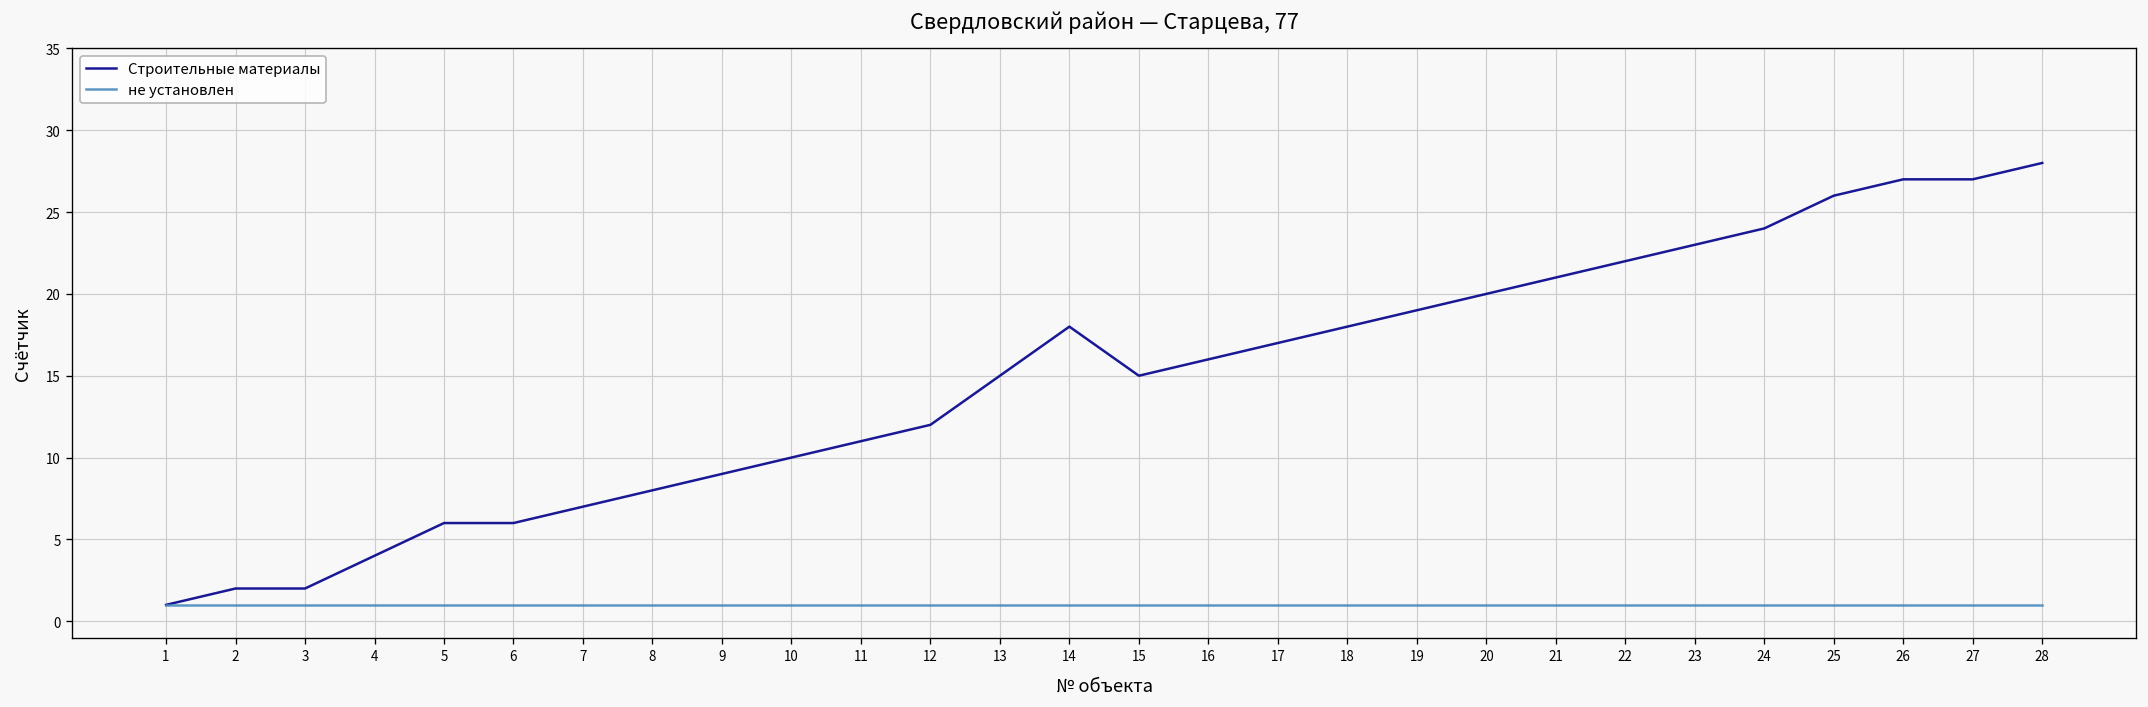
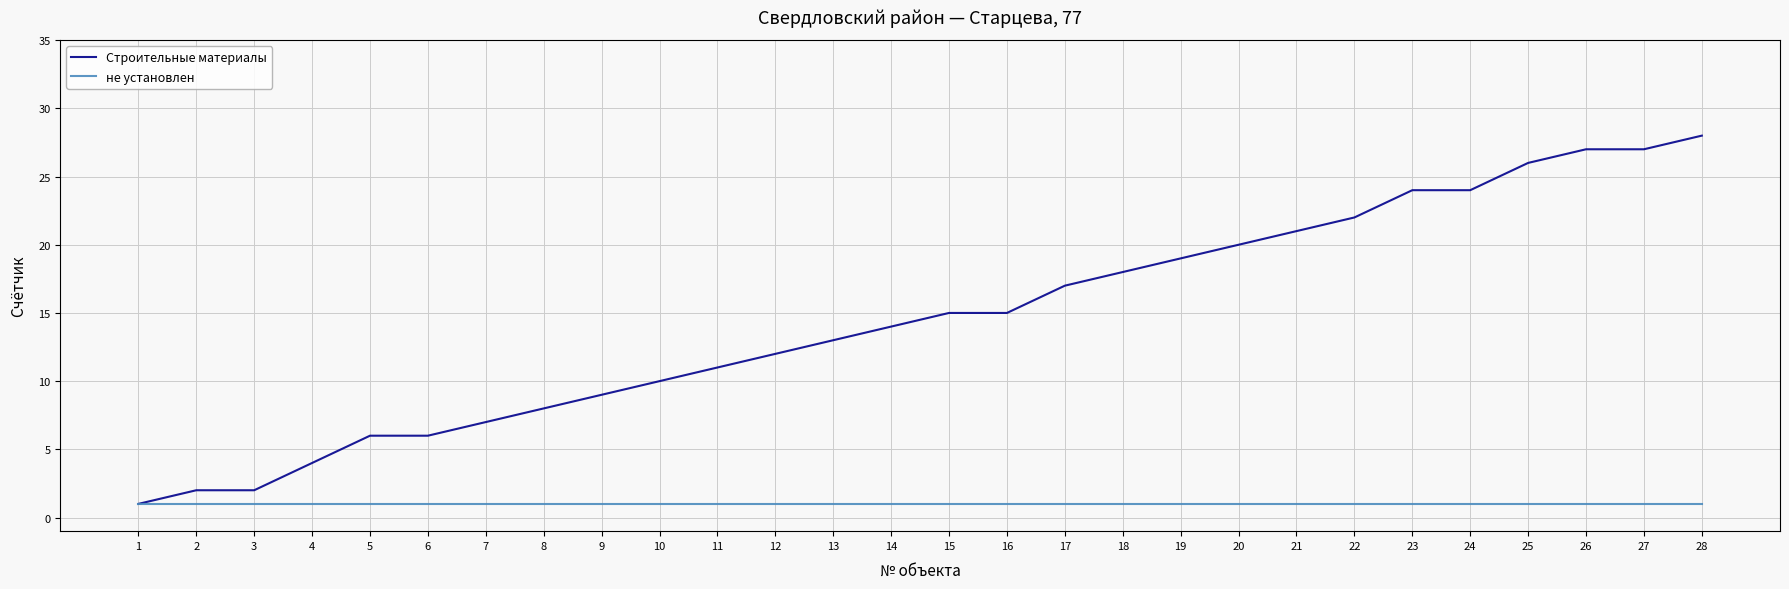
  {
    "Строительные материалы": {
      "2": 2,
      "3": 2,
      "4": 4,
      "5": 6,
      "6": 6,
      "7": 7,
      "8": 8,
      "9": 9,
      "10": 10,
      "11": 11,
      "12": 12,
-     "13": 15,
-     "14": 18,
+     "13": 13,
+     "14": 14,
      "15": 15,
-     "16": 16,
+     "16": 15,
      "17": 17,
      "18": 18,
      "19": 19,
      "20": 20,
      "21": 21,
      "22": 22,
-     "23": 23,
+     "23": 24,
      "24": 24,
      "25": 26,
      "26": 27,
      "27": 27,
      "28": 28
    },
    "не установлен": {
      "2": 1,
      "3": 1,
      "4": 1,
      "5": 1,
      "6": 1,
      "7": 1,
      "8": 1,
      "9": 1,
      "10": 1,
      "11": 1,
      "12": 1,
      "13": 1,
      "14": 1,
      "15": 1,
      "16": 1,
      "17": 1,
      "18": 1,
      "19": 1,
      "20": 1,
      "21": 1,
      "22": 1,
      "23": 1,
      "24": 1,
      "25": 1,
      "26": 1,
      "27": 1,
      "28": 1
    }
  }
